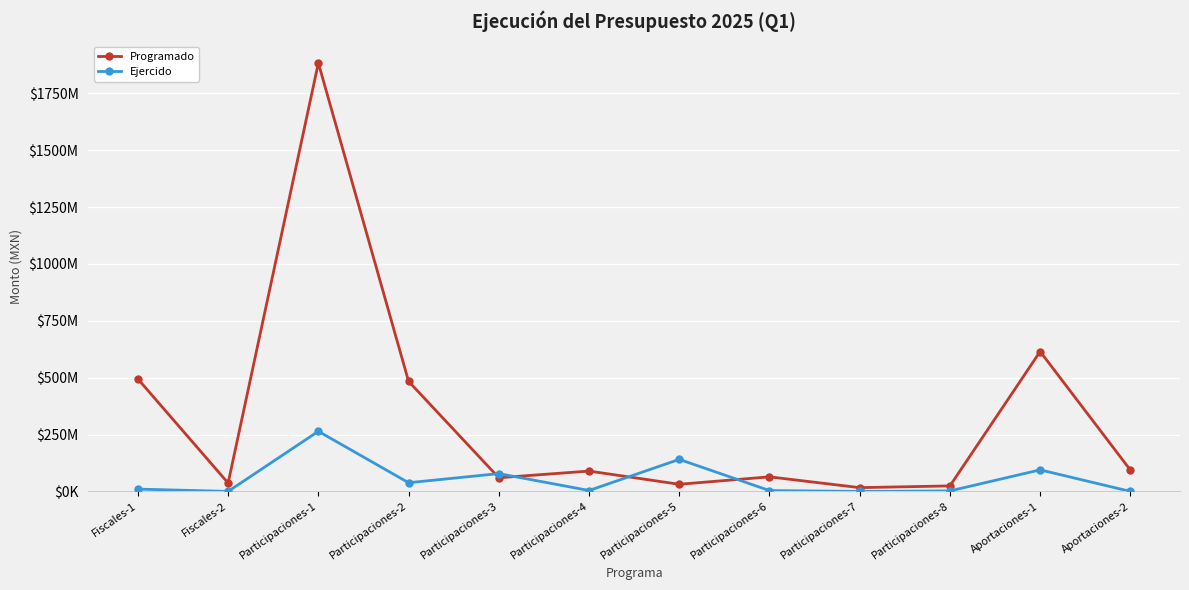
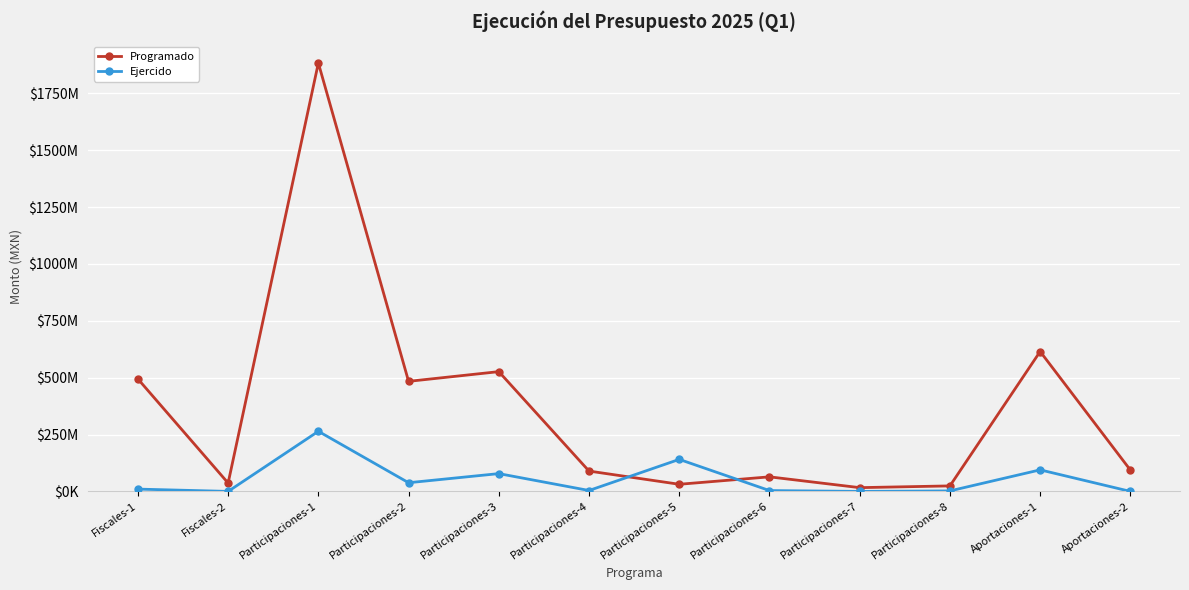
  {
    "Programado": {
      "Fiscales-1": "$490000000",
      "Fiscales-2": "$40000000",
      "Participaciones-1": "$1880000000",
      "Participaciones-2": "$480000000",
-     "Participaciones-3": "$60000000",
+     "Participaciones-3": "$530000000",
      "Participaciones-4": "$90000000",
      "Participaciones-5": "$30000000",
      "Participaciones-6": "$60000000",
      "Participaciones-7": "$20000000",
      "Participaciones-8": "$20000000",
      "Aportaciones-1": "$610000000",
      "Aportaciones-2": "$90000000"
    },
    "Ejercido": {
      "Fiscales-1": "$10000000",
      "Fiscales-2": "$0",
      "Participaciones-1": "$260000000",
      "Participaciones-2": "$40000000",
      "Participaciones-3": "$80000000",
      "Participaciones-4": "$0",
      "Participaciones-5": "$140000000",
      "Participaciones-6": "$0",
      "Participaciones-7": "$0",
      "Participaciones-8": "$0",
      "Aportaciones-1": "$90000000",
      "Aportaciones-2": "$0"
    }
  }
